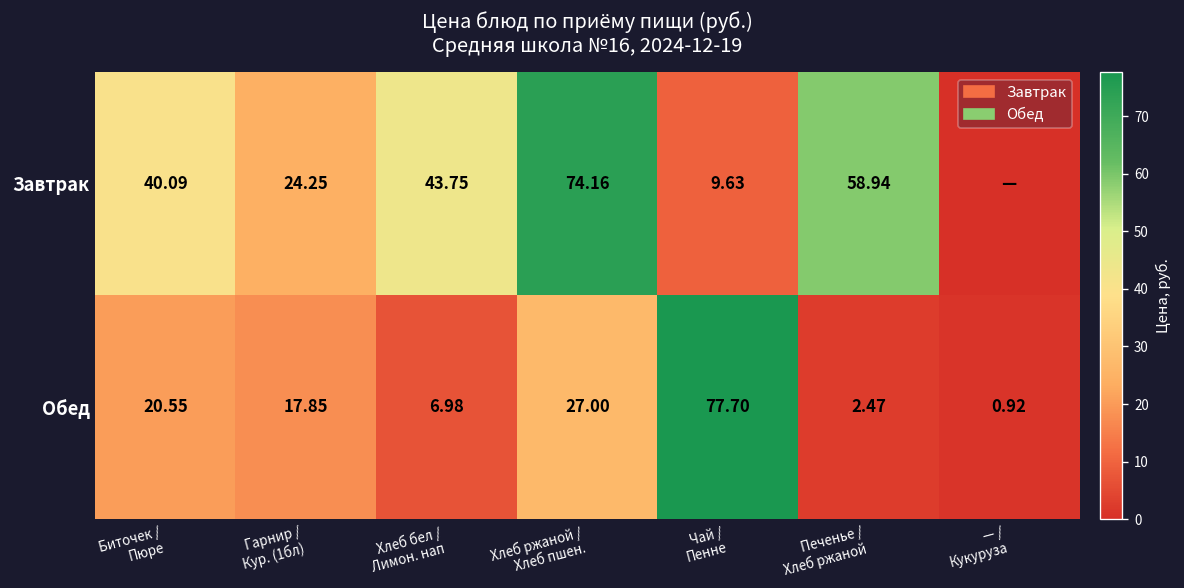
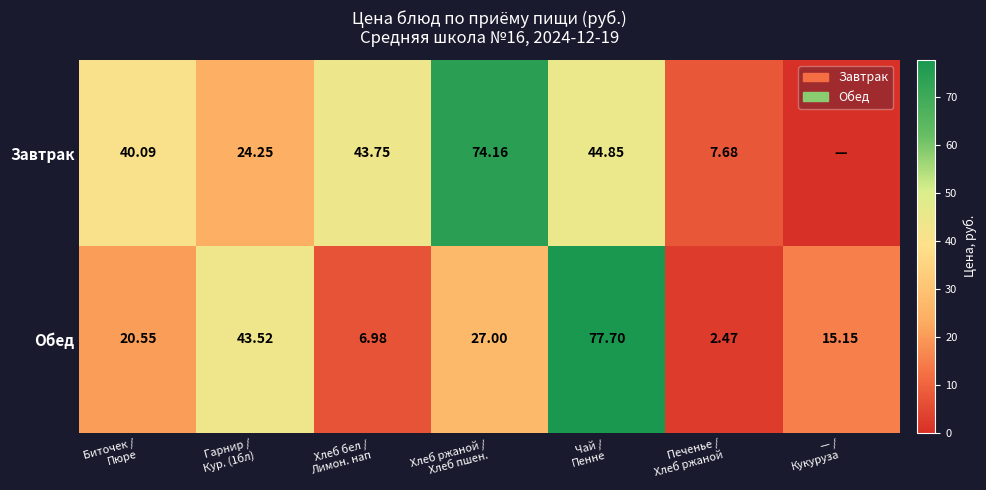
  {
    "Завтрак": {
      "Биточек / Пюре": 40.09,
      "Гарнир / Кур. (1бл)": 24.25,
      "Хлеб бел / Лимон. нап": 43.75,
      "Хлеб ржаной / Хлеб пшен.": 74.16,
-     "Чай / Пенне": 9.63,
-     "Печенье / Хлеб ржаной": 58.94
+     "Чай / Пенне": 44.85,
+     "Печенье / Хлеб ржаной": 7.68
    },
    "Обед": {
      "Биточек / Пюре": 20.55,
-     "Гарнир / Кур. (1бл)": 17.85,
+     "Гарнир / Кур. (1бл)": 43.52,
      "Хлеб бел / Лимон. нап": 6.98,
      "Хлеб ржаной / Хлеб пшен.": 27.00,
      "Чай / Пенне": 77.70,
      "Печенье / Хлеб ржаной": 2.47,
-     "— / Кукуруза": 0.92
+     "— / Кукуруза": 15.15
    }
  }
